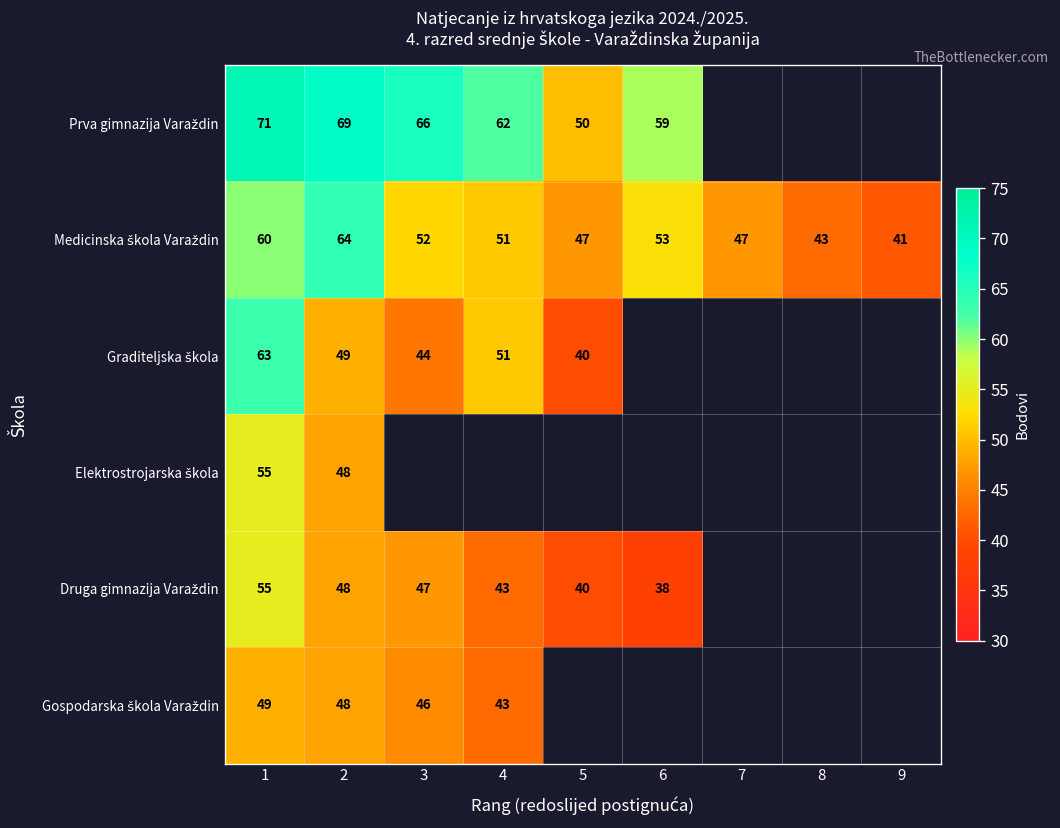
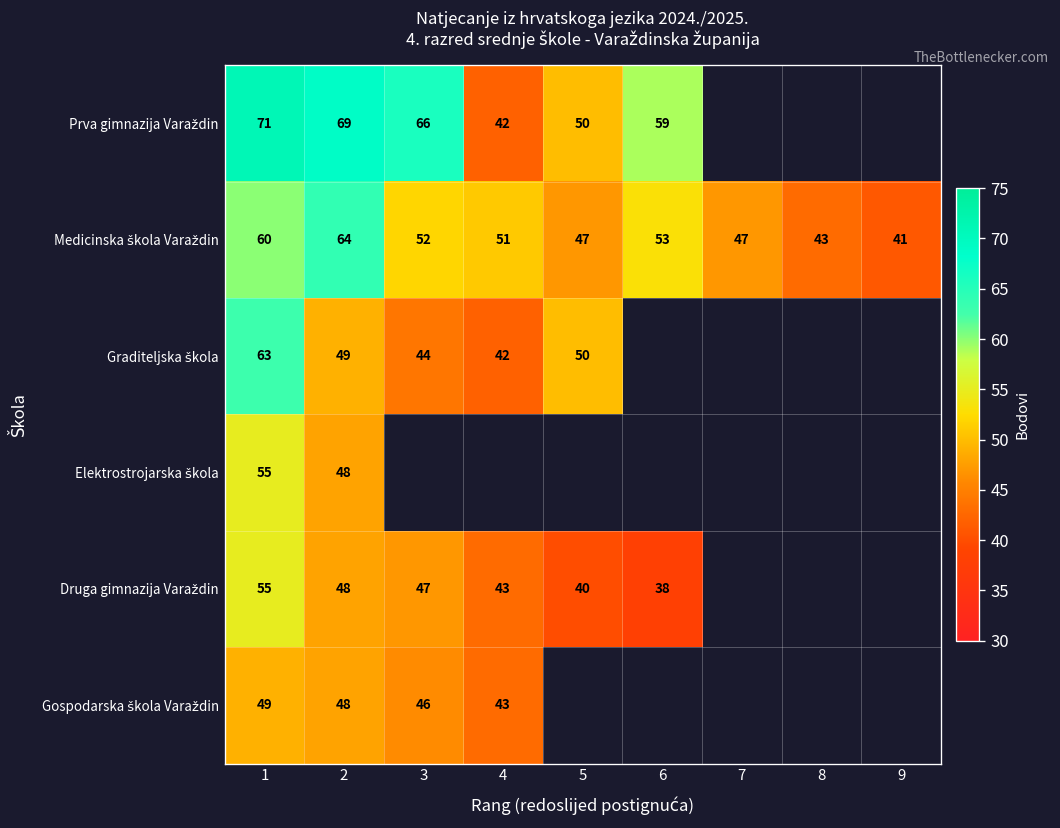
  {
    "Prva gimnazija Varaždin": {
      "1": 71,
      "2": 69,
      "3": 66,
-     "4": 62,
+     "4": 42,
      "5": 50,
      "6": 59
    },
    "Medicinska škola Varaždin": {
      "1": 60,
      "2": 64,
      "3": 52,
      "4": 51,
      "5": 47,
      "6": 53,
      "7": 47,
      "8": 43,
      "9": 41
    },
    "Graditeljska škola": {
      "1": 63,
      "2": 49,
      "3": 44,
-     "4": 51,
-     "5": 40
+     "4": 42,
+     "5": 50
    },
    "Elektrostrojarska škola": {
      "1": 55,
      "2": 48
    },
    "Druga gimnazija Varaždin": {
      "1": 55,
      "2": 48,
      "3": 47,
      "4": 43,
      "5": 40,
      "6": 38
    },
    "Gospodarska škola Varaždin": {
      "1": 49,
      "2": 48,
      "3": 46,
      "4": 43
    }
  }
